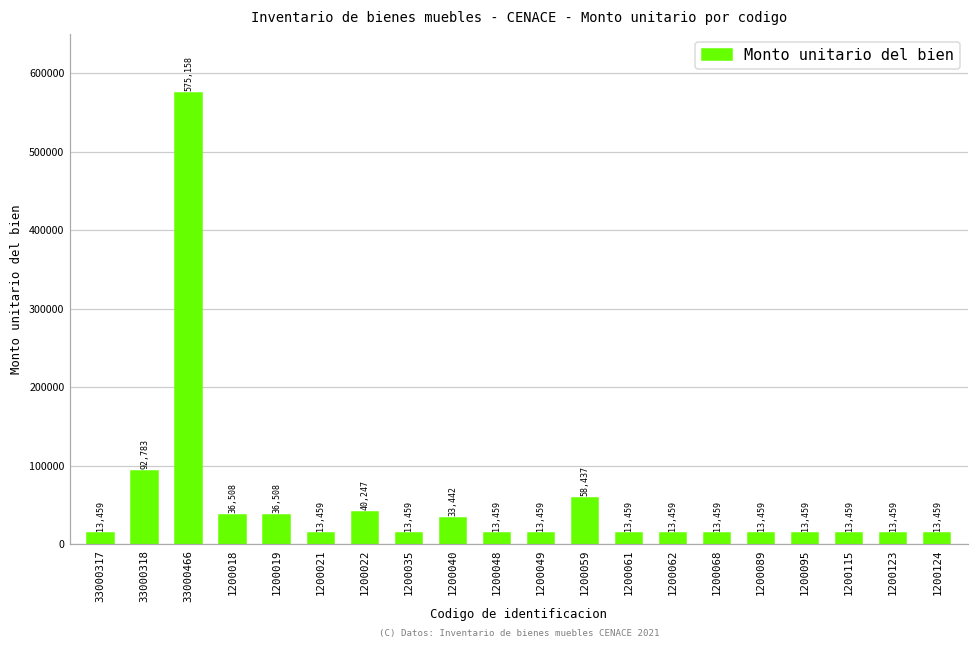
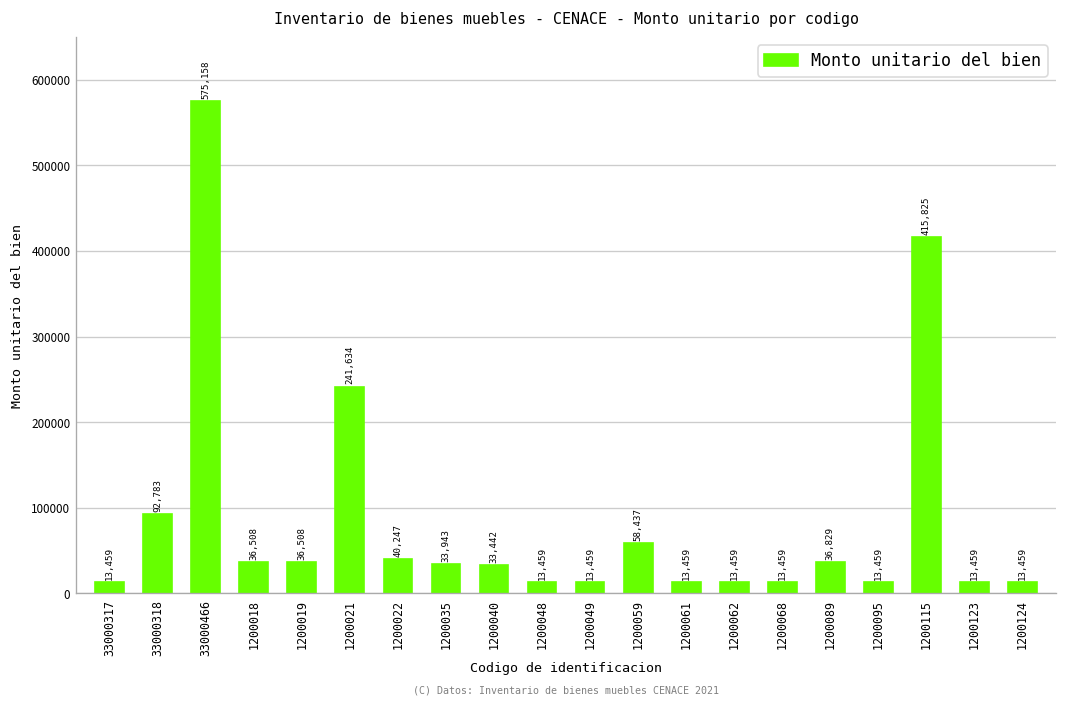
  {
    "33000317": "13,459",
    "33000318": "92,783",
    "33000466": "575,158",
    "1200018": "36,508",
    "1200019": "36,508",
-   "1200021": "13,459",
+   "1200021": "241,634",
    "1200022": "40,247",
-   "1200035": "13,459",
+   "1200035": "33,943",
    "1200040": "33,442",
    "1200048": "13,459",
    "1200049": "13,459",
    "1200059": "58,437",
    "1200061": "13,459",
    "1200062": "13,459",
    "1200068": "13,459",
-   "1200089": "13,459",
+   "1200089": "36,829",
    "1200095": "13,459",
-   "1200115": "13,459",
+   "1200115": "415,825",
    "1200123": "13,459",
    "1200124": "13,459"
  }
